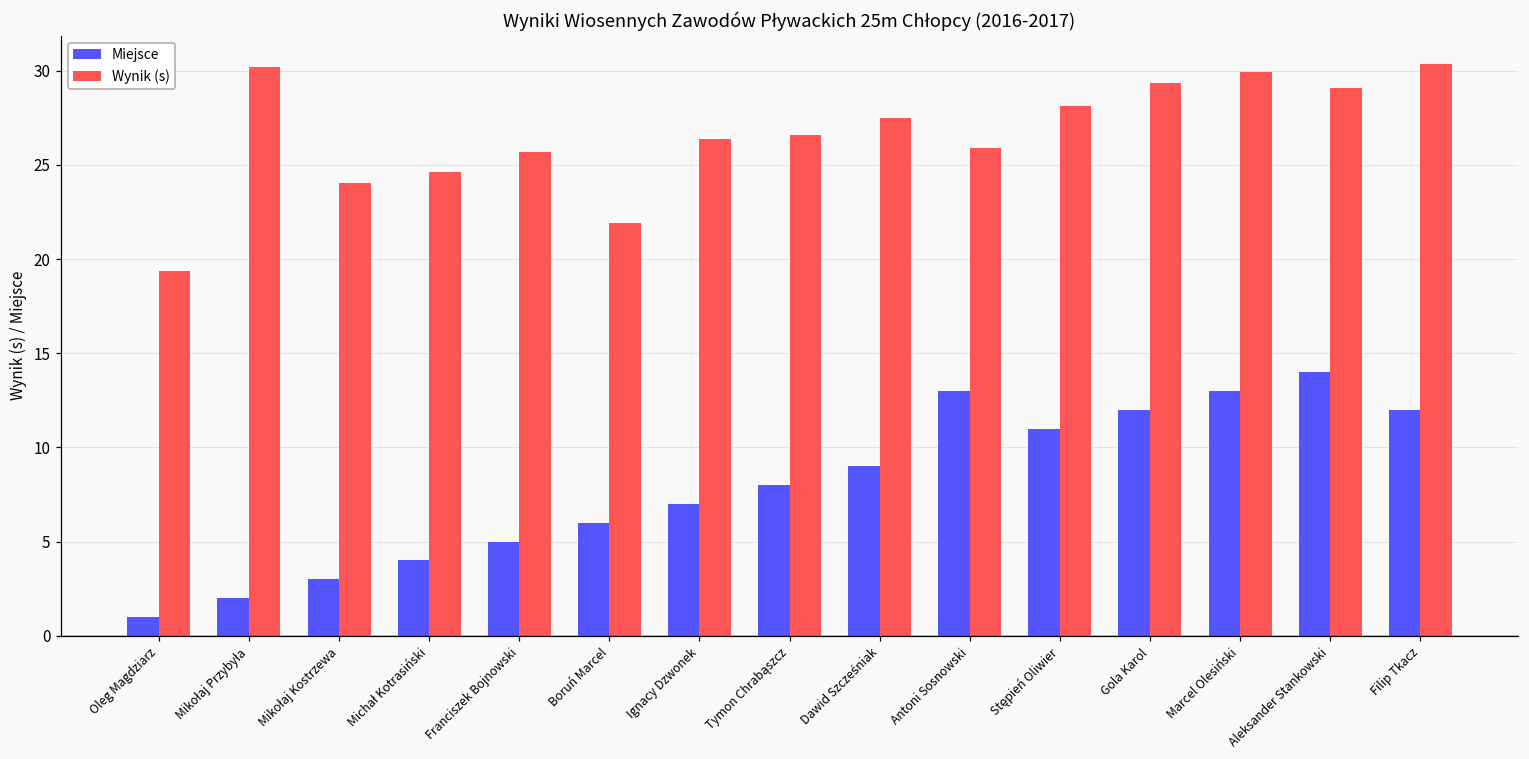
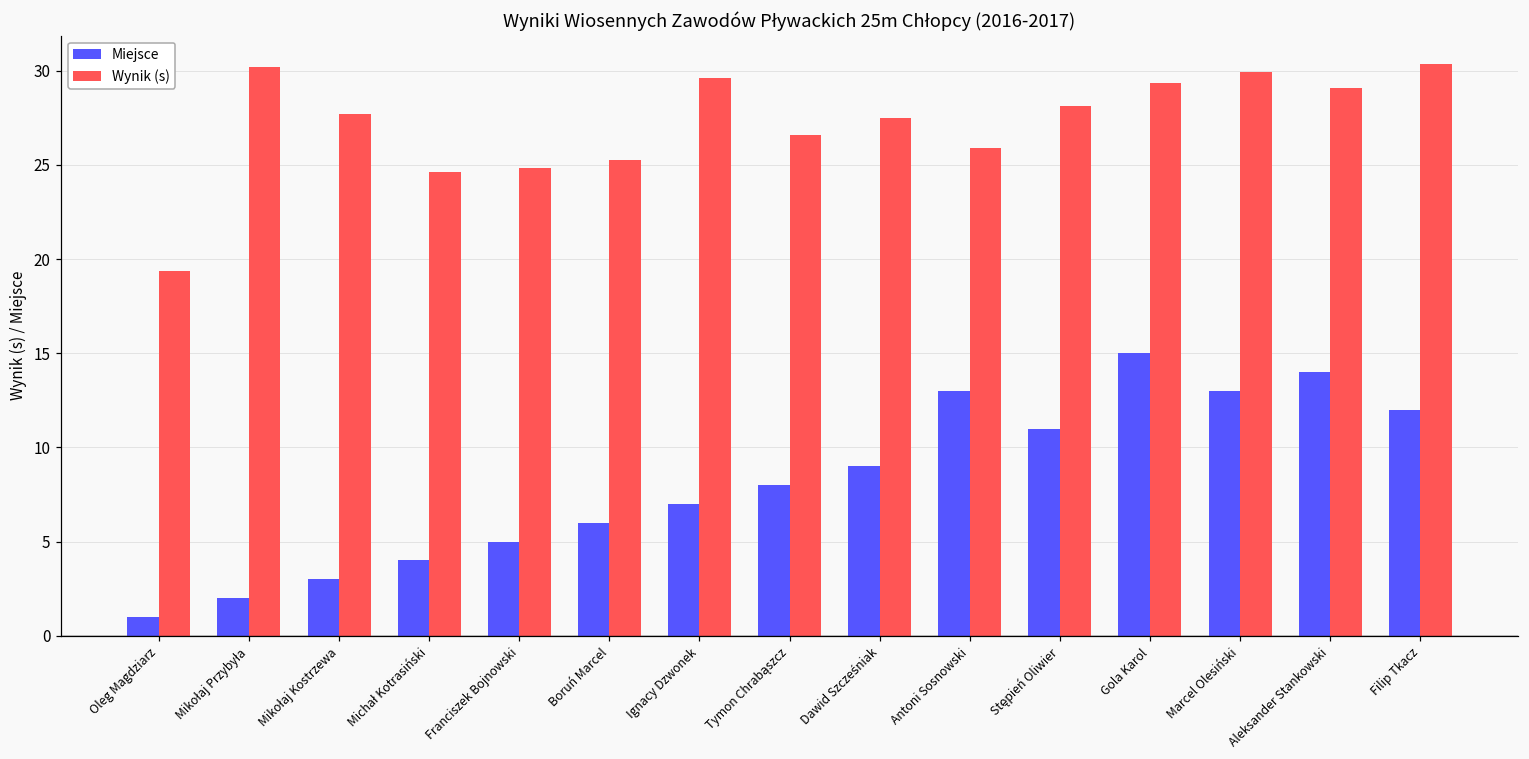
  {
    "Miejsce": {
      "Oleg Magdziarz": 1,
      "Mikołaj Przybyła": 2,
      "Mikołaj Kostrzewa": 3,
      "Michał Kotrasiński": 4,
      "Franciszek Bojnowski": 5,
      "Boruń Marcel": 6,
      "Ignacy Dzwonek": 7,
      "Tymon Chrabąszcz": 8,
      "Dawid Szcześniak": 9,
      "Antoni Sosnowski": 13,
      "Stępień Oliwier": 11,
-     "Gola Karol": 12,
+     "Gola Karol": 15,
      "Marcel Olesiński": 13,
      "Aleksander Stankowski": 14,
      "Filip Tkacz": 12
    },
    "Wynik (s)": {
      "Oleg Magdziarz": 19.4,
      "Mikołaj Przybyła": 30.2,
-     "Mikołaj Kostrzewa": 24.0,
+     "Mikołaj Kostrzewa": 27.7,
      "Michał Kotrasiński": 24.6,
-     "Franciszek Bojnowski": 25.7,
-     "Boruń Marcel": 21.9,
-     "Ignacy Dzwonek": 26.4,
+     "Franciszek Bojnowski": 24.8,
+     "Boruń Marcel": 25.3,
+     "Ignacy Dzwonek": 29.6,
      "Tymon Chrabąszcz": 26.6,
      "Dawid Szcześniak": 27.5,
      "Antoni Sosnowski": 25.9,
      "Stępień Oliwier": 28.2,
      "Gola Karol": 29.3,
      "Marcel Olesiński": 29.9,
      "Aleksander Stankowski": 29.1,
      "Filip Tkacz": 30.3
    }
  }
